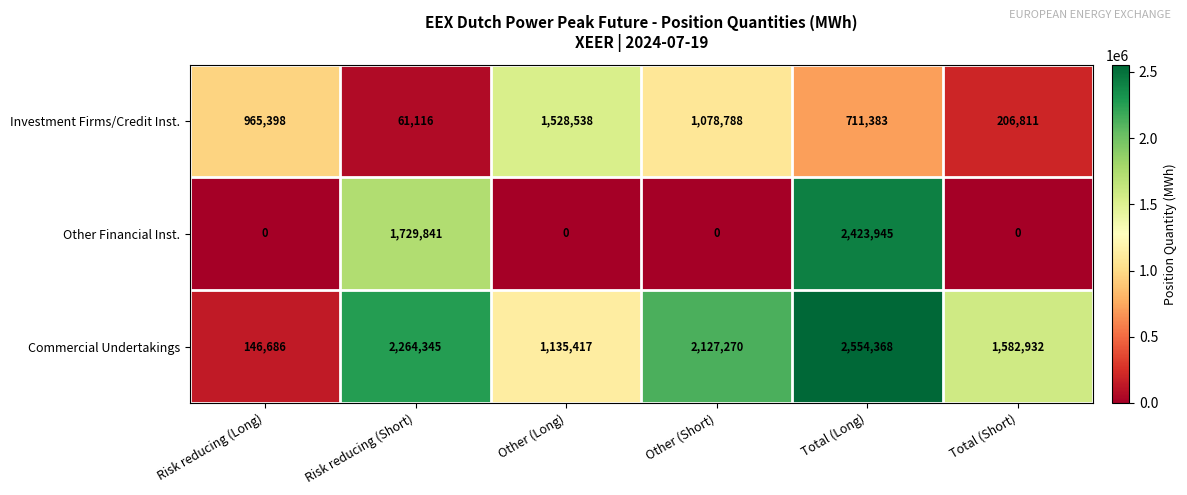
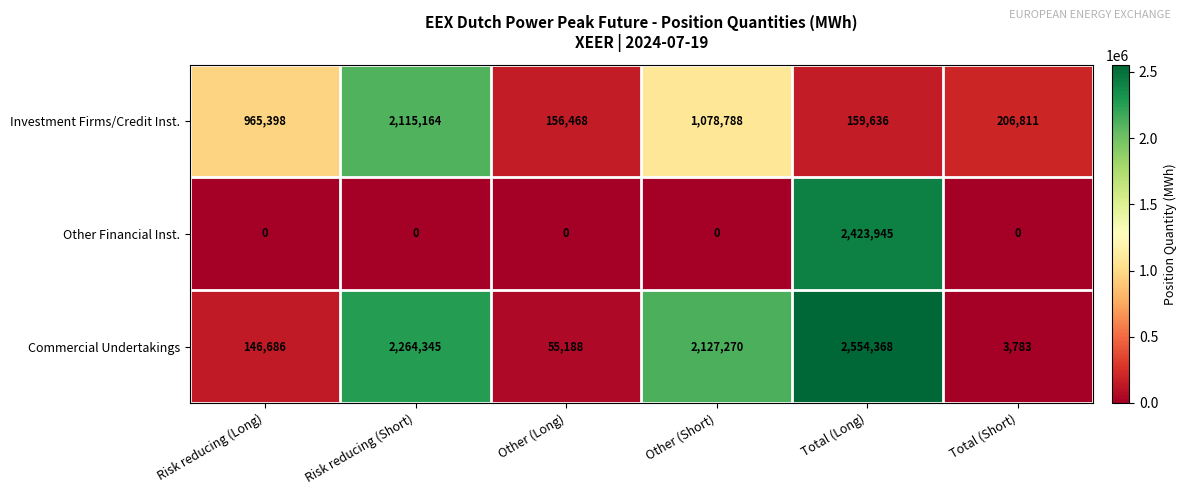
  {
    "Investment Firms/Credit Inst.": {
      "Risk reducing (Long)": "965,398",
-     "Risk reducing (Short)": "61,116",
-     "Other (Long)": "1,528,538",
+     "Risk reducing (Short)": "2,115,164",
+     "Other (Long)": "156,468",
      "Other (Short)": "1,078,788",
-     "Total (Long)": "711,383",
+     "Total (Long)": "159,636",
      "Total (Short)": "206,811"
    },
    "Other Financial Inst.": {
      "Risk reducing (Long)": "0",
-     "Risk reducing (Short)": "1,729,841",
+     "Risk reducing (Short)": "0",
      "Other (Long)": "0",
      "Other (Short)": "0",
      "Total (Long)": "2,423,945",
      "Total (Short)": "0"
    },
    "Commercial Undertakings": {
      "Risk reducing (Long)": "146,686",
      "Risk reducing (Short)": "2,264,345",
-     "Other (Long)": "1,135,417",
+     "Other (Long)": "55,188",
      "Other (Short)": "2,127,270",
      "Total (Long)": "2,554,368",
-     "Total (Short)": "1,582,932"
+     "Total (Short)": "3,783"
    }
  }
